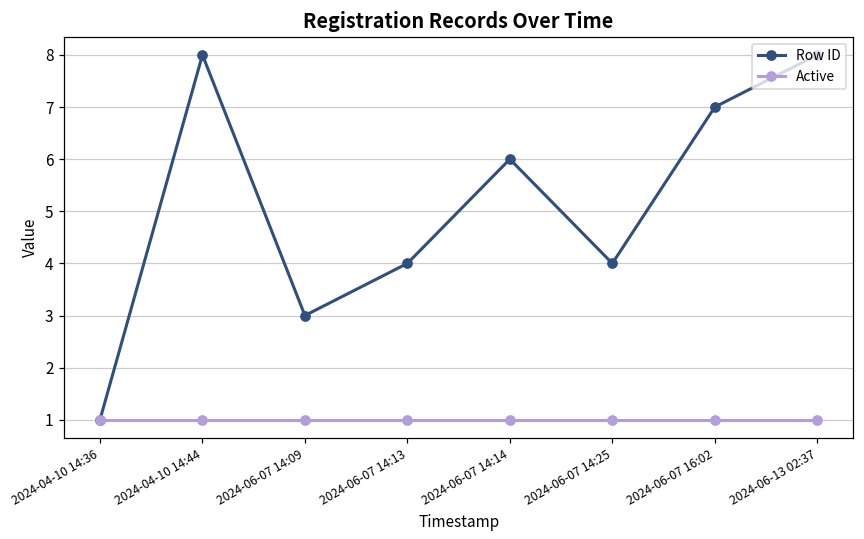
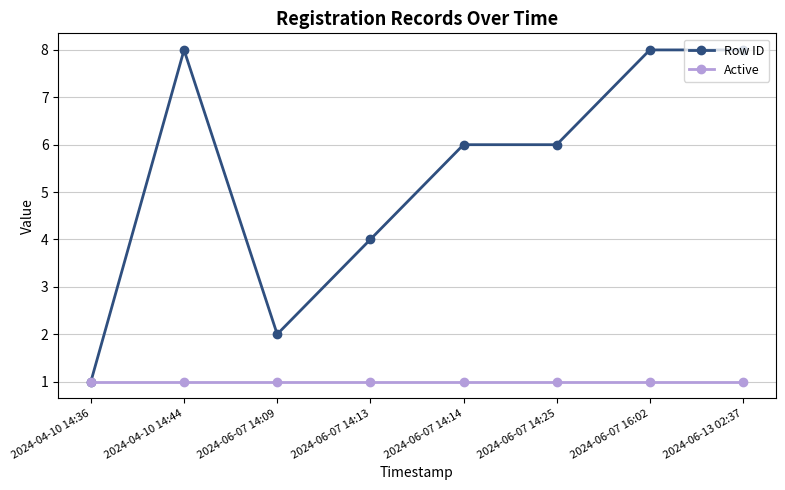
  {
    "Row ID": {
      "2024-04-10 14:44": 8,
-     "2024-06-07 14:09": 3,
+     "2024-06-07 14:09": 2,
      "2024-06-07 14:13": 4,
      "2024-06-07 14:14": 6,
-     "2024-06-07 14:25": 4,
-     "2024-06-07 16:02": 7
+     "2024-06-07 14:25": 6,
+     "2024-06-07 16:02": 8
    },
    "Active": {
      "2024-04-10 14:44": 1,
      "2024-06-07 14:09": 1,
      "2024-06-07 14:13": 1,
      "2024-06-07 14:14": 1,
      "2024-06-07 14:25": 1,
      "2024-06-07 16:02": 1,
      "2024-06-13 02:37": 1
    }
  }
